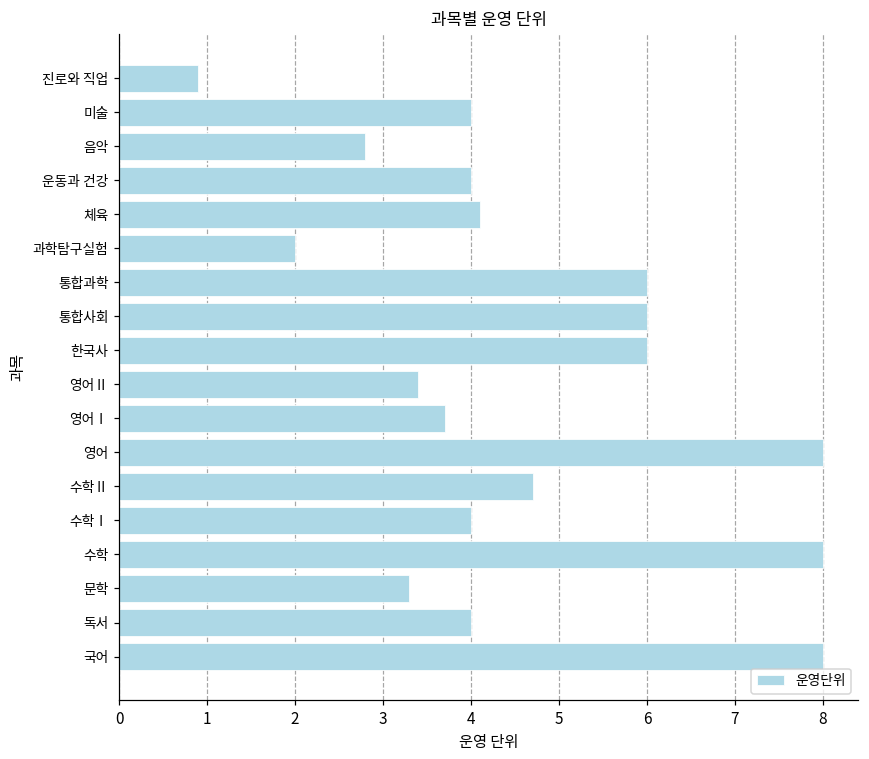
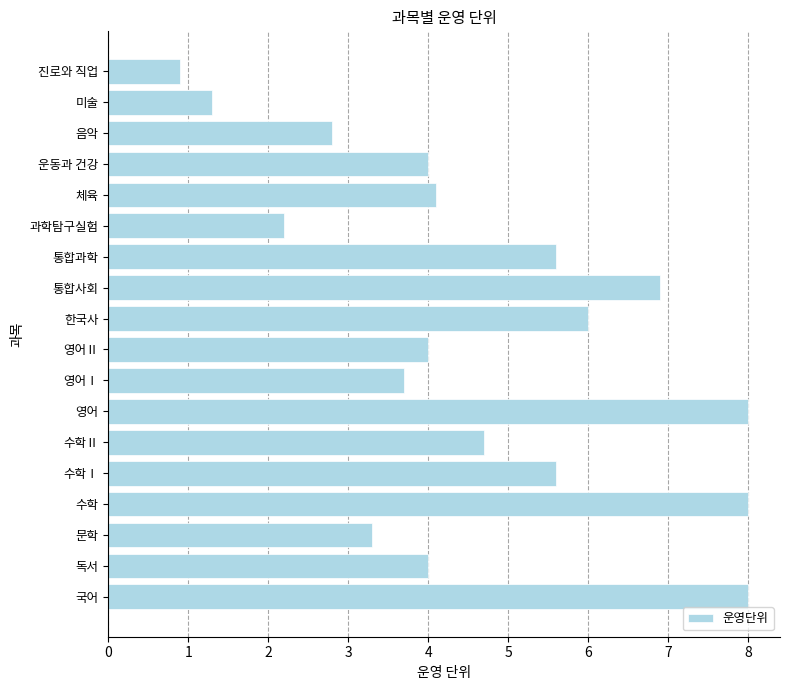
  {
    "진로와 직업": 0.9,
-   "미술": 4.0,
+   "미술": 1.3,
    "음악": 2.8,
    "운동과 건강": 4.0,
    "체육": 4.1,
-   "과학탐구실험": 2.0,
-   "통합과학": 6.0,
-   "통합사회": 6.0,
+   "과학탐구실험": 2.2,
+   "통합과학": 5.6,
+   "통합사회": 6.9,
    "한국사": 6.0,
-   "영어Ⅱ": 3.4,
+   "영어Ⅱ": 4.0,
    "영어Ⅰ": 3.7,
    "영어": 8.0,
    "수학Ⅱ": 4.7,
-   "수학Ⅰ": 4.0,
+   "수학Ⅰ": 5.6,
    "수학": 8.0,
    "문학": 3.3,
    "독서": 4.0,
    "국어": 8.0
  }
